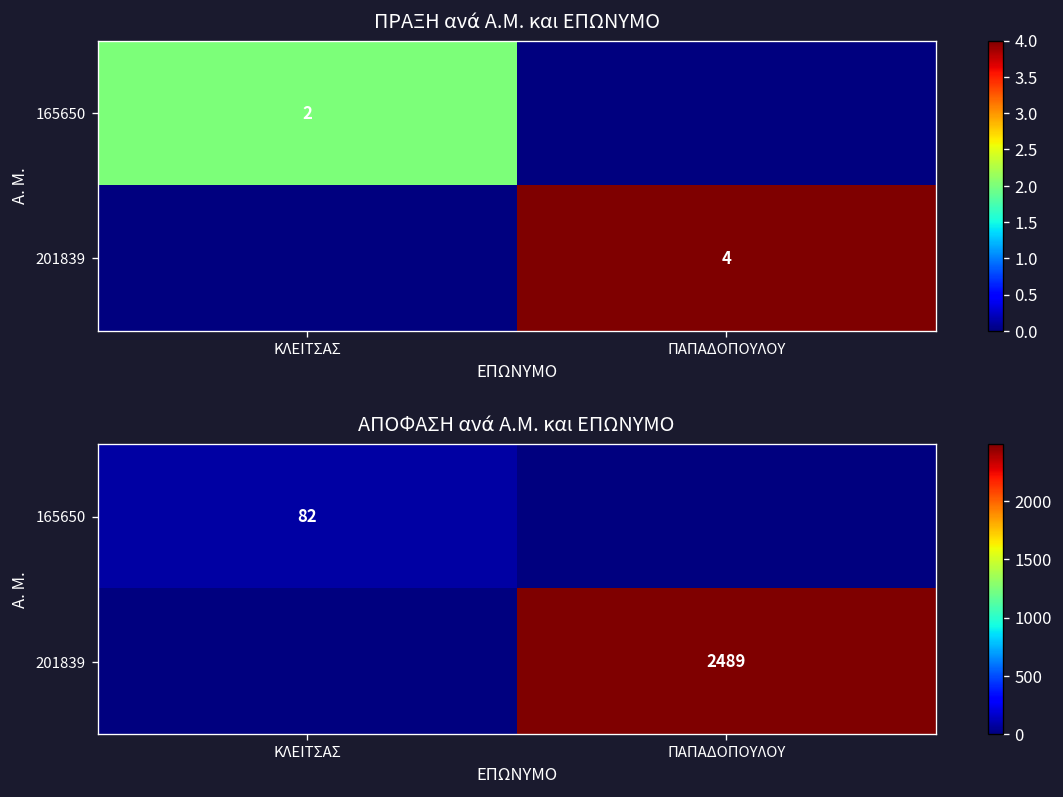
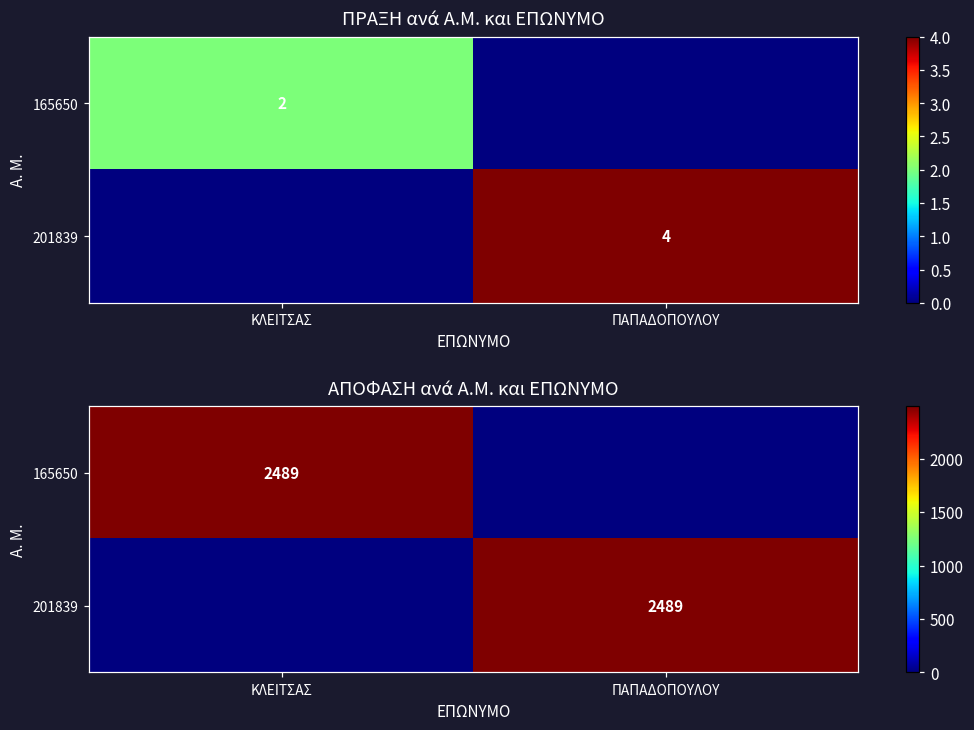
  {
    "ΠΡΑΞΗ ανά Α.Μ. και ΕΠΩΝΥΜΟ": {
      "165650": {
        "ΚΛΕΙΤΣΑΣ": 2
      },
      "201839": {
        "ΠΑΠΑΔΟΠΟΥΛΟΥ": 4
      }
    },
    "ΑΠΟΦΑΣΗ ανά Α.Μ. και ΕΠΩΝΥΜΟ": {
      "165650": {
-       "ΚΛΕΙΤΣΑΣ": 82
+       "ΚΛΕΙΤΣΑΣ": 2489
      },
      "201839": {
        "ΠΑΠΑΔΟΠΟΥΛΟΥ": 2489
      }
    }
  }
